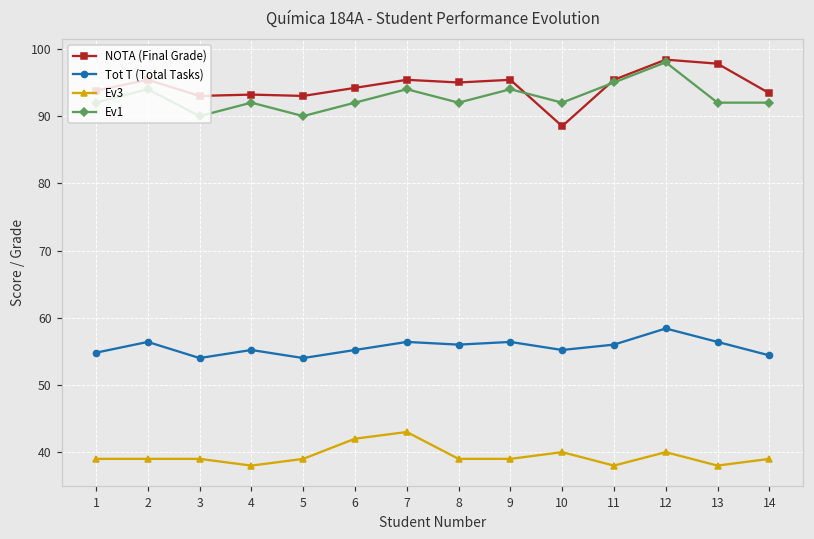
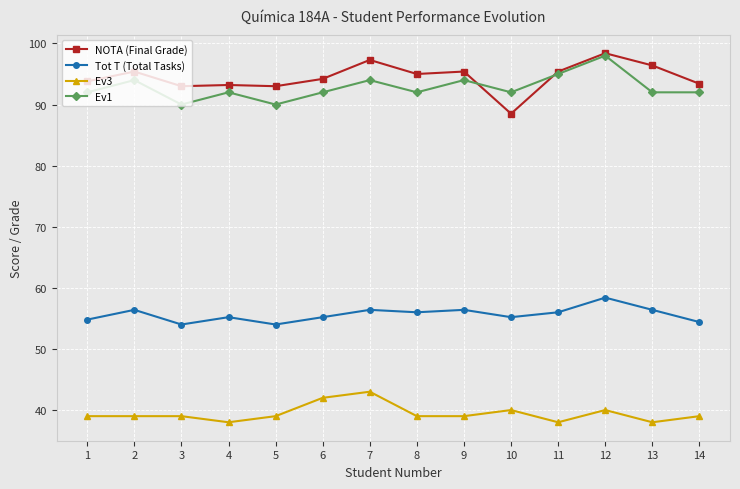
  {
    "NOTA (Final Grade)": {
      "4": 93,
      "5": 93,
      "6": 94,
-     "7": 95,
+     "7": 97,
      "8": 95,
      "9": 95,
      "10": 89,
-     "13": 98,
+     "13": 96,
      "14": 93
    },
    "Tot T (Total Tasks)": {
      "1": 55,
      "2": 56,
      "3": 54,
      "4": 55,
      "5": 54,
      "6": 55,
      "7": 56,
      "8": 56,
      "9": 56,
      "10": 55,
      "11": 56,
      "12": 58,
      "13": 56,
      "14": 54
    },
    "Ev3": {
      "1": 39,
      "2": 39,
      "3": 39,
      "4": 38,
      "5": 39,
      "6": 42,
      "7": 43,
      "8": 39,
      "9": 39,
      "10": 40,
      "11": 38,
      "12": 40,
      "13": 38,
      "14": 39
    },
    "Ev1": {
      "4": 92,
      "5": 90,
      "6": 92,
      "7": 94,
      "8": 92,
      "9": 94,
      "10": 92,
      "13": 92,
      "14": 92
    }
  }
